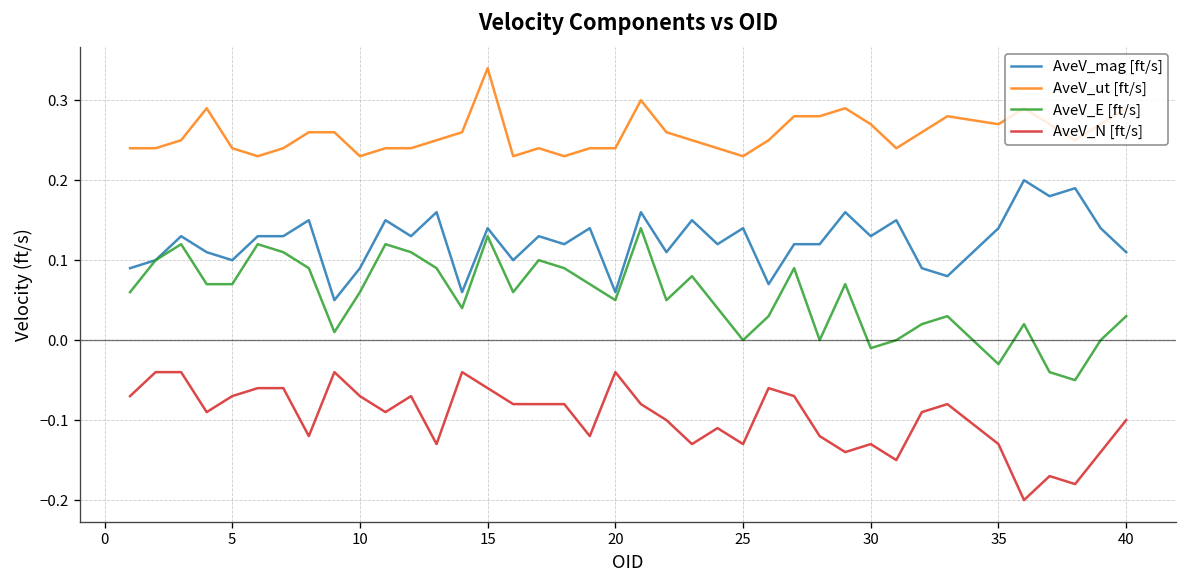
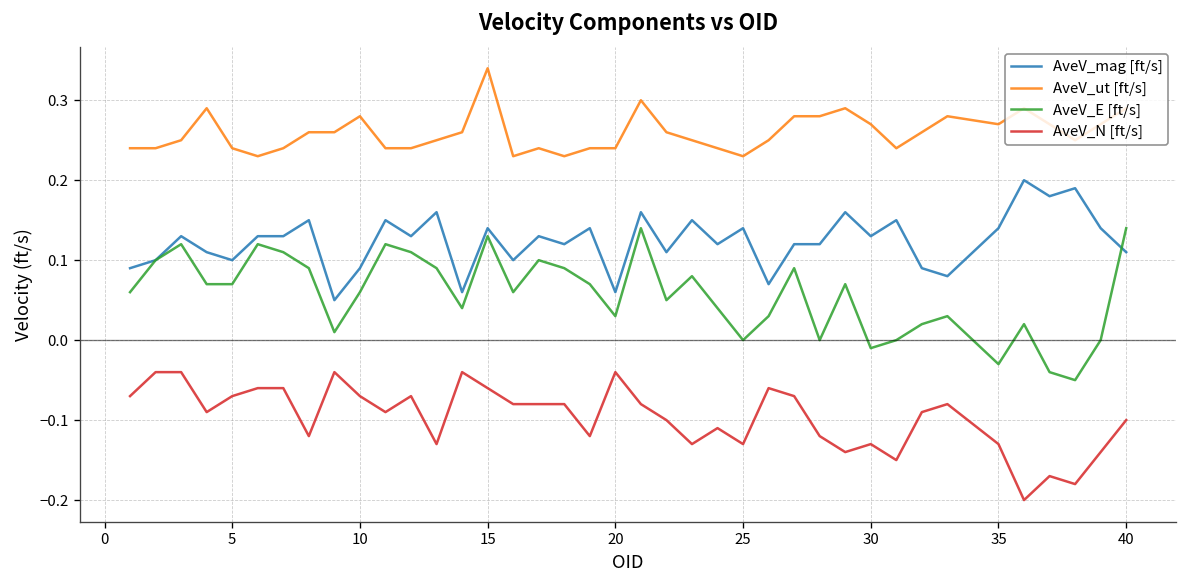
  {
    "AveV_mag [ft/s]": {
      "5": 0.10,
      "10": 0.09,
      "15": 0.14,
      "20": 0.06,
      "25": 0.14,
      "30": 0.13,
      "35": 0.14,
      "40": 0.11
    },
    "AveV_ut [ft/s]": {
      "5": 0.24,
-     "10": 0.23,
+     "10": 0.28,
      "15": 0.34,
      "20": 0.24,
      "25": 0.23,
      "30": 0.27,
      "35": 0.27
    },
    "AveV_E [ft/s]": {
      "5": 0.07,
      "10": 0.06,
      "15": 0.13,
-     "20": 0.05,
+     "20": 0.03,
      "25": 0.00,
      "30": -0.01,
      "35": -0.03,
-     "40": 0.03
+     "40": 0.14
    },
    "AveV_N [ft/s]": {
      "5": -0.07,
      "10": -0.07,
      "15": -0.06,
      "20": -0.04,
      "25": -0.13,
      "30": -0.13,
      "35": -0.13,
      "40": -0.10
    }
  }
